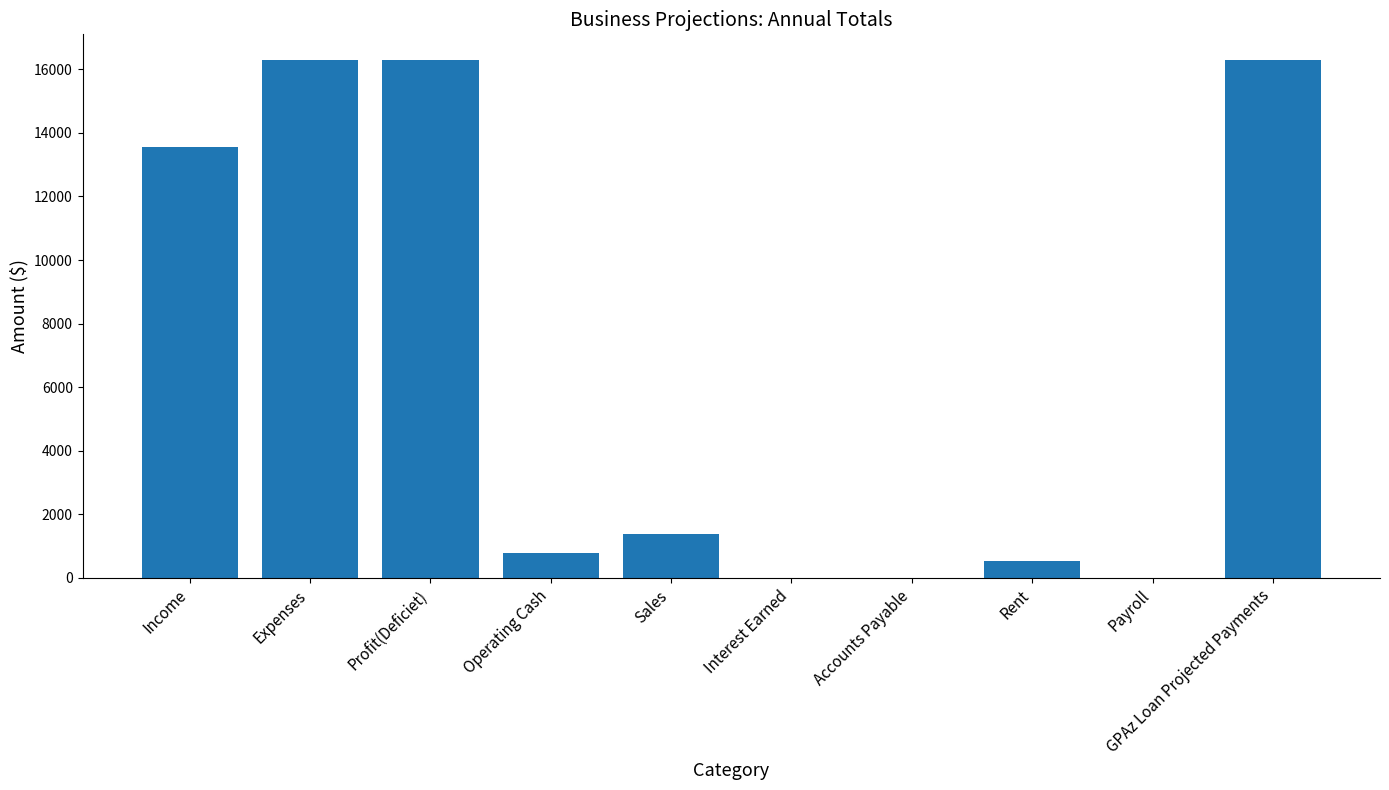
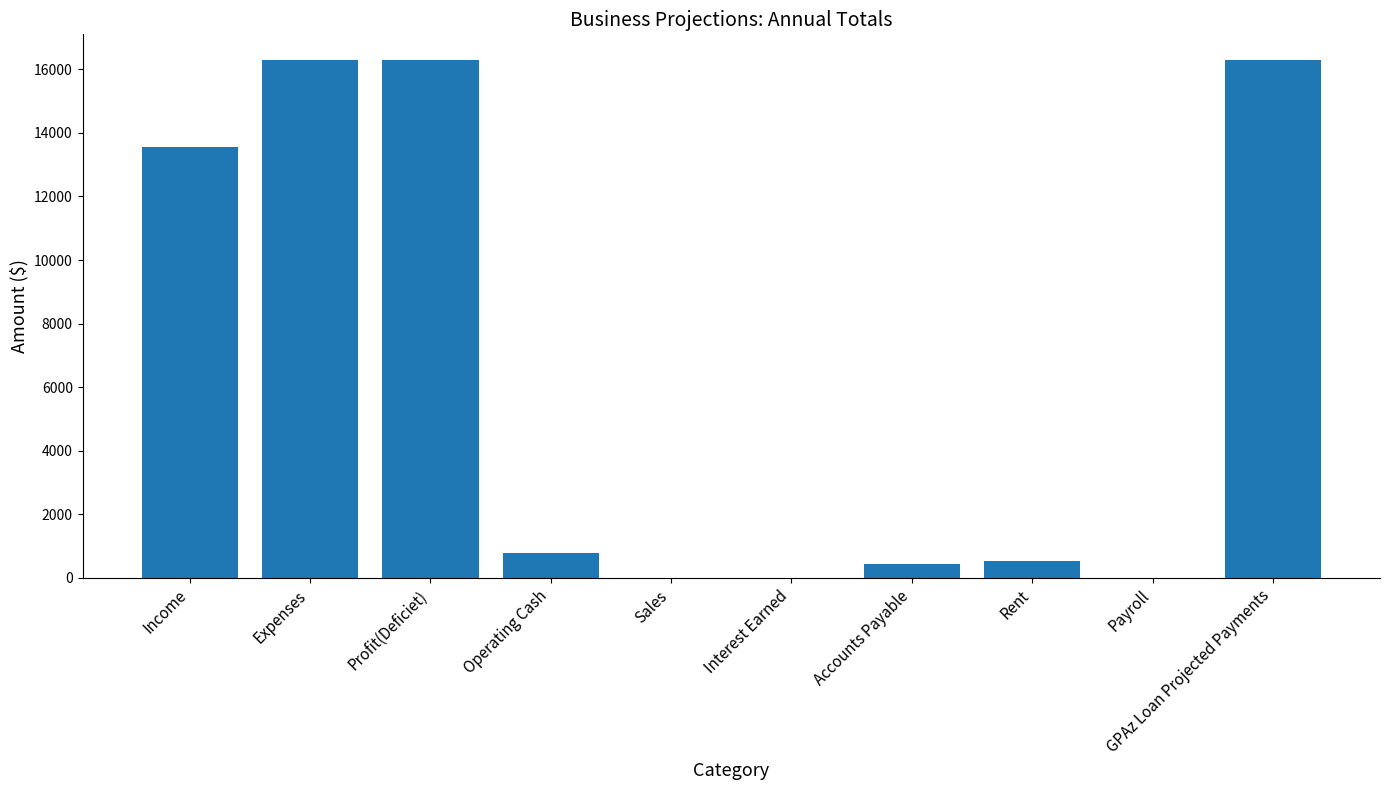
  {
    "Income": 13500,
    "Expenses": 16300,
    "Profit(Deficiet)": 16300,
    "Operating Cash": 800,
-   "Sales": 1400,
+   "Sales": 0,
    "Interest Earned": 0,
-   "Accounts Payable": 0,
+   "Accounts Payable": 400,
    "Rent": 500,
    "Payroll": 0,
    "GPAz Loan Projected Payments": 16300
  }
